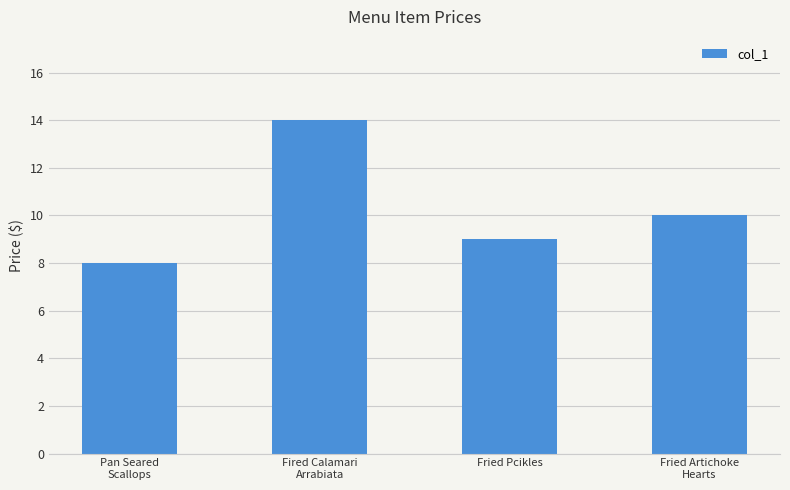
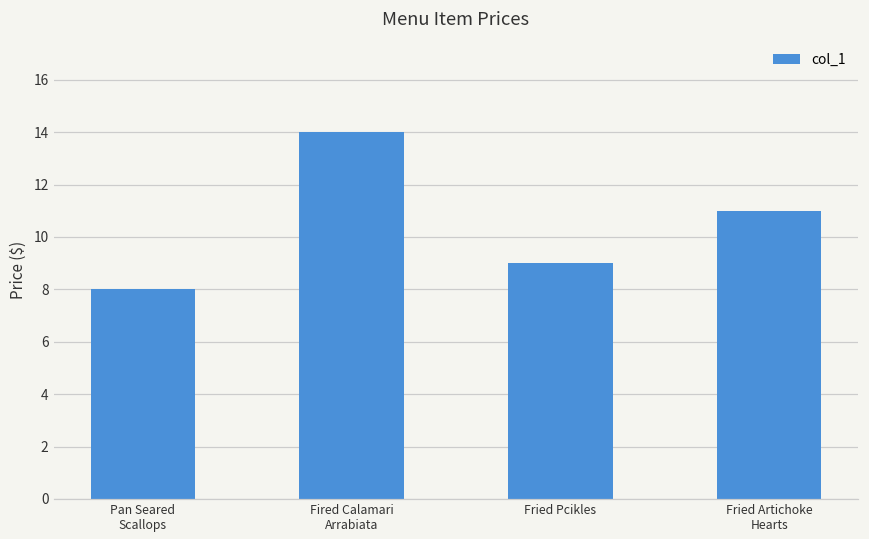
  {
    "Pan Seared Scallops": 8,
    "Fired Calamari Arrabiata": 14,
    "Fried Pcikles": 9,
-   "Fried Artichoke Hearts": 10
+   "Fried Artichoke Hearts": 11
  }
